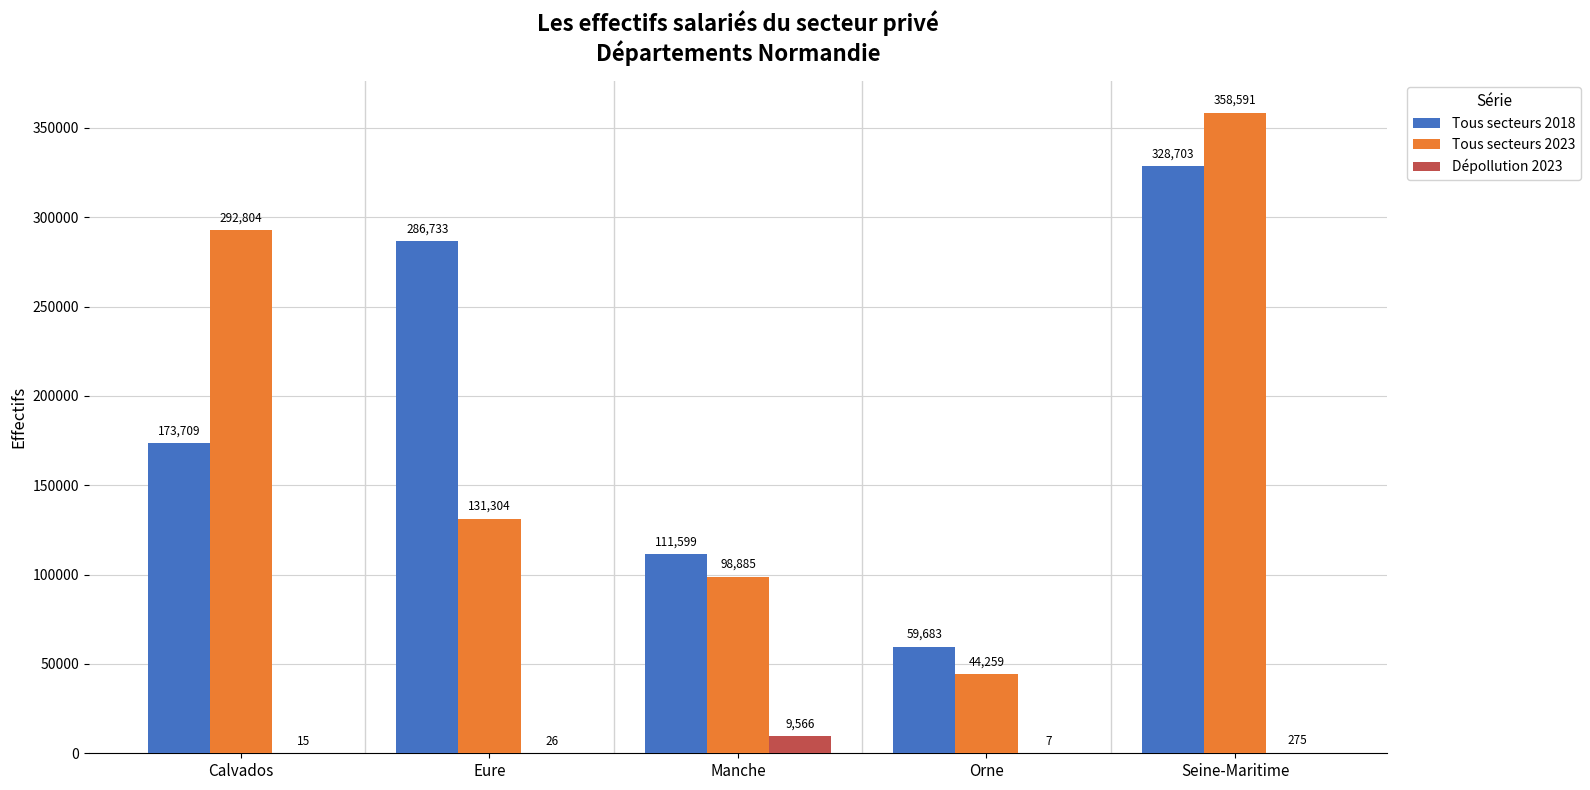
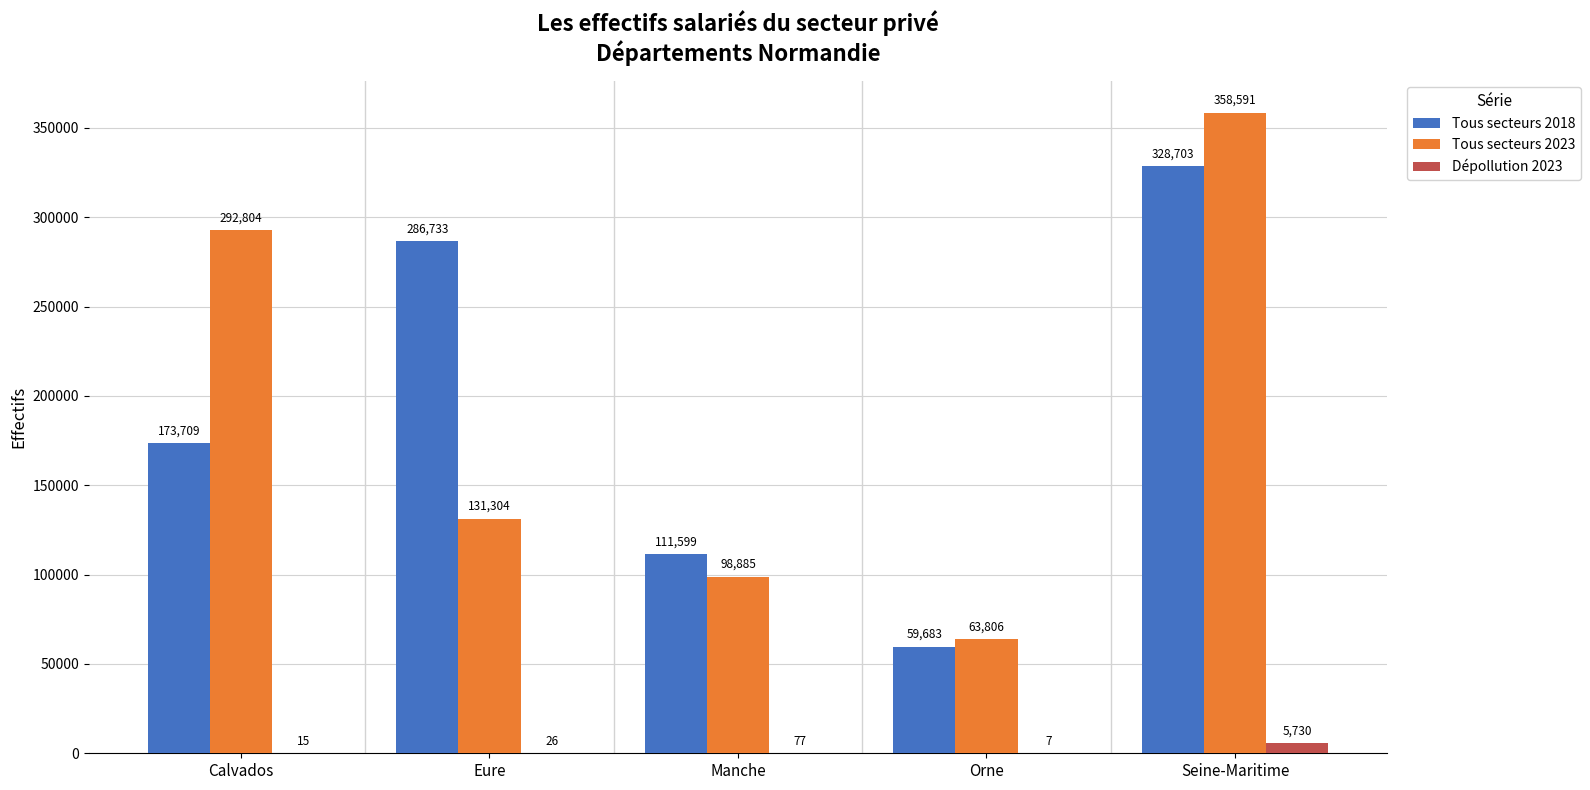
  {
    "Tous secteurs 2018": {
      "Calvados": "173,709",
      "Eure": "286,733",
      "Manche": "111,599",
      "Orne": "59,683",
      "Seine-Maritime": "328,703"
    },
    "Tous secteurs 2023": {
      "Calvados": "292,804",
      "Eure": "131,304",
      "Manche": "98,885",
-     "Orne": "44,259",
+     "Orne": "63,806",
      "Seine-Maritime": "358,591"
    },
    "Dépollution 2023": {
      "Calvados": "15",
      "Eure": "26",
-     "Manche": "9,566",
+     "Manche": "77",
      "Orne": "7",
-     "Seine-Maritime": "275"
+     "Seine-Maritime": "5,730"
    }
  }
